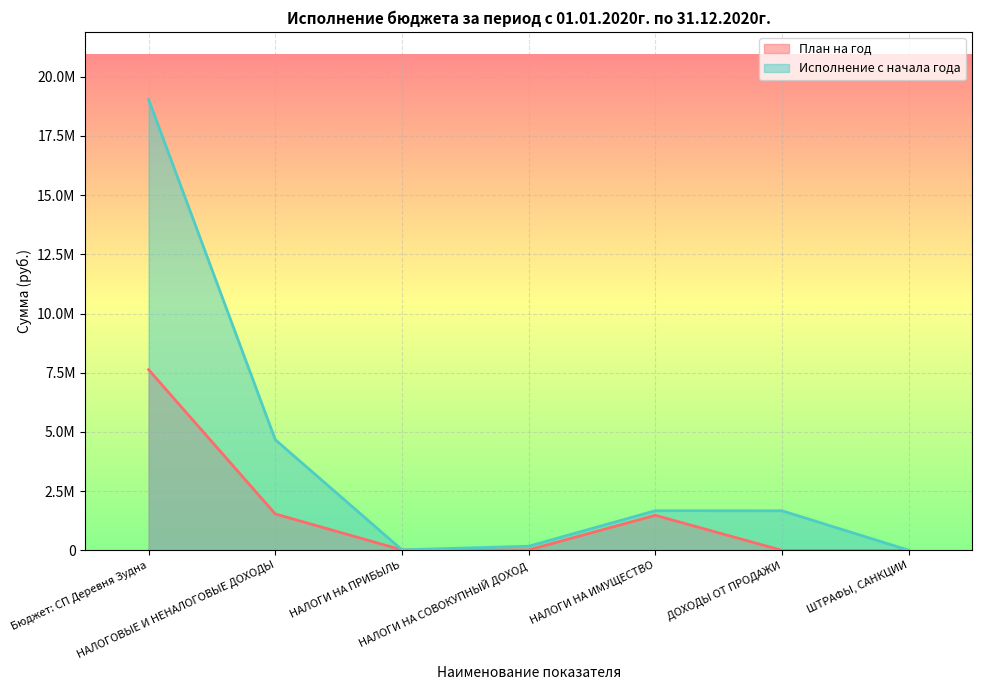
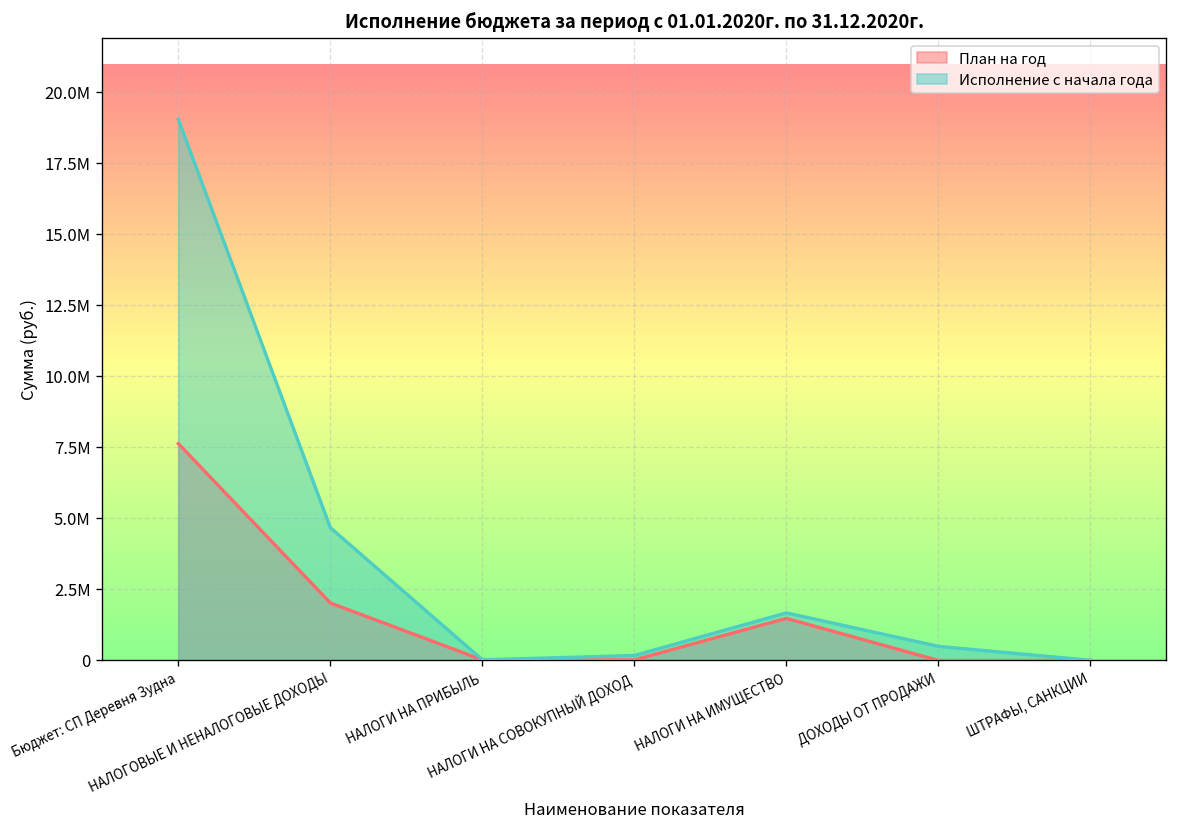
  {
    "План на год": {
      "Бюджет: СП Деревня Зудна": 7600000,
-     "НАЛОГОВЫЕ И НЕНАЛОГОВЫЕ ДОХОДЫ": 1500000,
+     "НАЛОГОВЫЕ И НЕНАЛОГОВЫЕ ДОХОДЫ": 2000000,
      "НАЛОГИ НА СОВОКУПНЫЙ ДОХОД": 0,
      "НАЛОГИ НА ИМУЩЕСТВО": 1500000,
      "ДОХОДЫ ОТ ПРОДАЖИ": 0
    },
    "Исполнение с начала года": {
      "Бюджет: СП Деревня Зудна": 19000000,
      "НАЛОГОВЫЕ И НЕНАЛОГОВЫЕ ДОХОДЫ": 4700000,
      "НАЛОГИ НА СОВОКУПНЫЙ ДОХОД": 200000,
      "НАЛОГИ НА ИМУЩЕСТВО": 1700000,
-     "ДОХОДЫ ОТ ПРОДАЖИ": 1700000
+     "ДОХОДЫ ОТ ПРОДАЖИ": 500000
    }
  }
